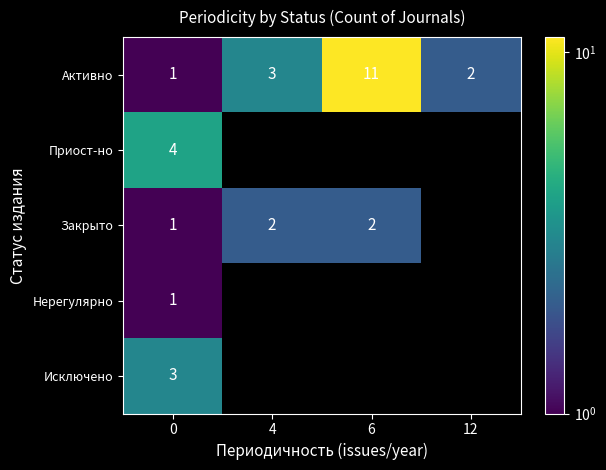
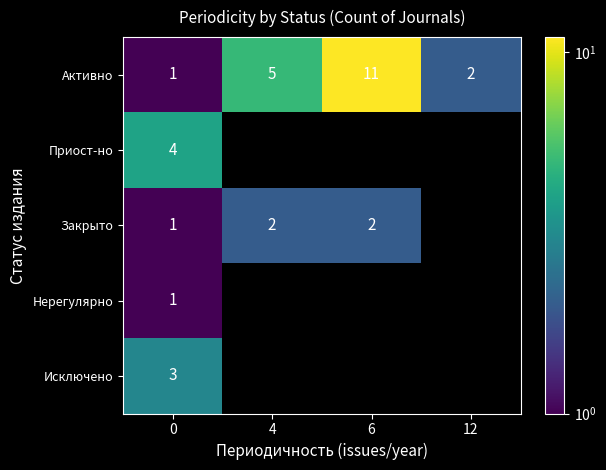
  {
    "Активно": {
      "0": 1,
-     "4": 3,
+     "4": 5,
      "6": 11,
      "12": 2
    },
    "Приост-но": {
      "0": 4
    },
    "Закрыто": {
      "0": 1,
      "4": 2,
      "6": 2
    },
    "Нерегулярно": {
      "0": 1
    },
    "Исключено": {
      "0": 3
    }
  }
